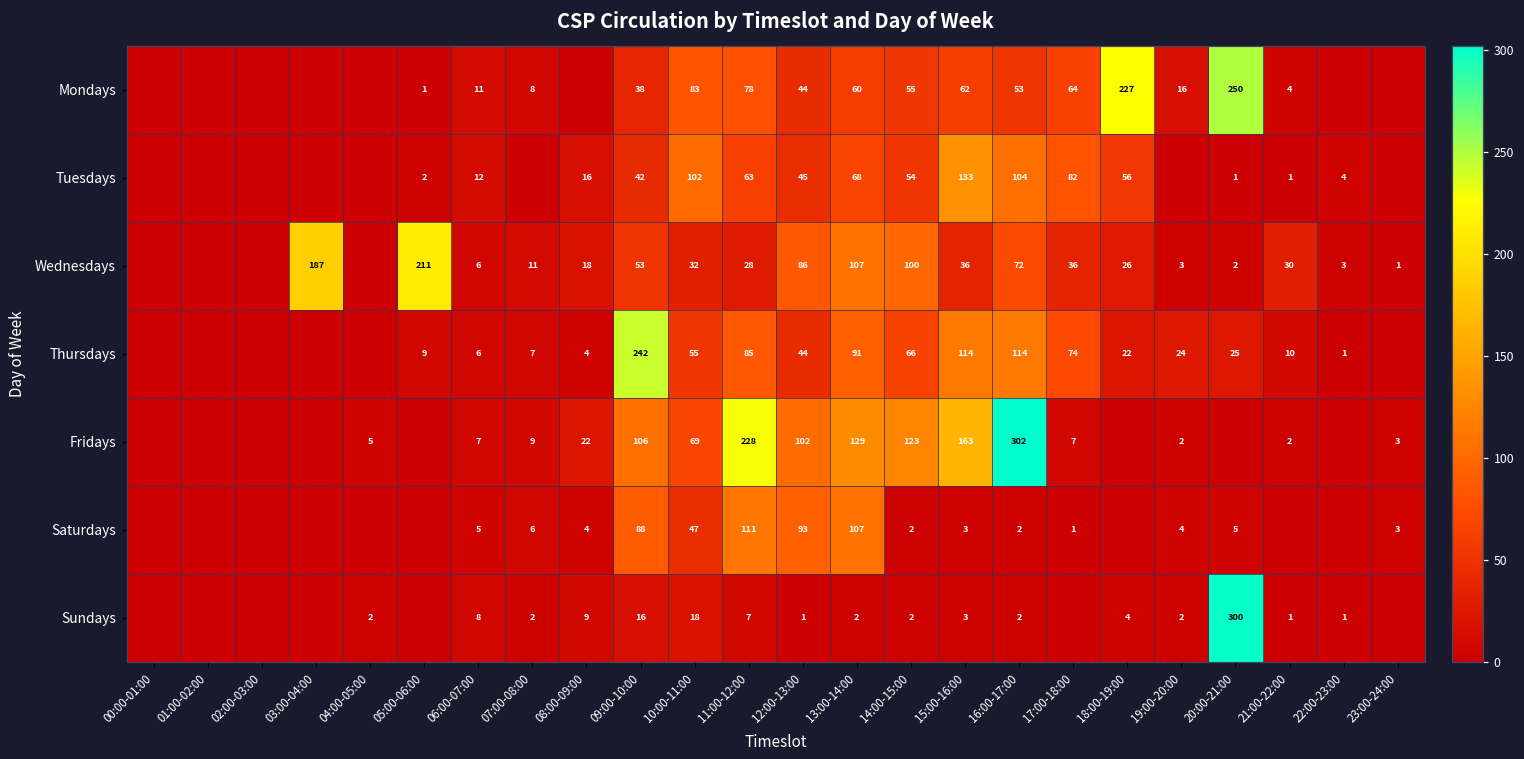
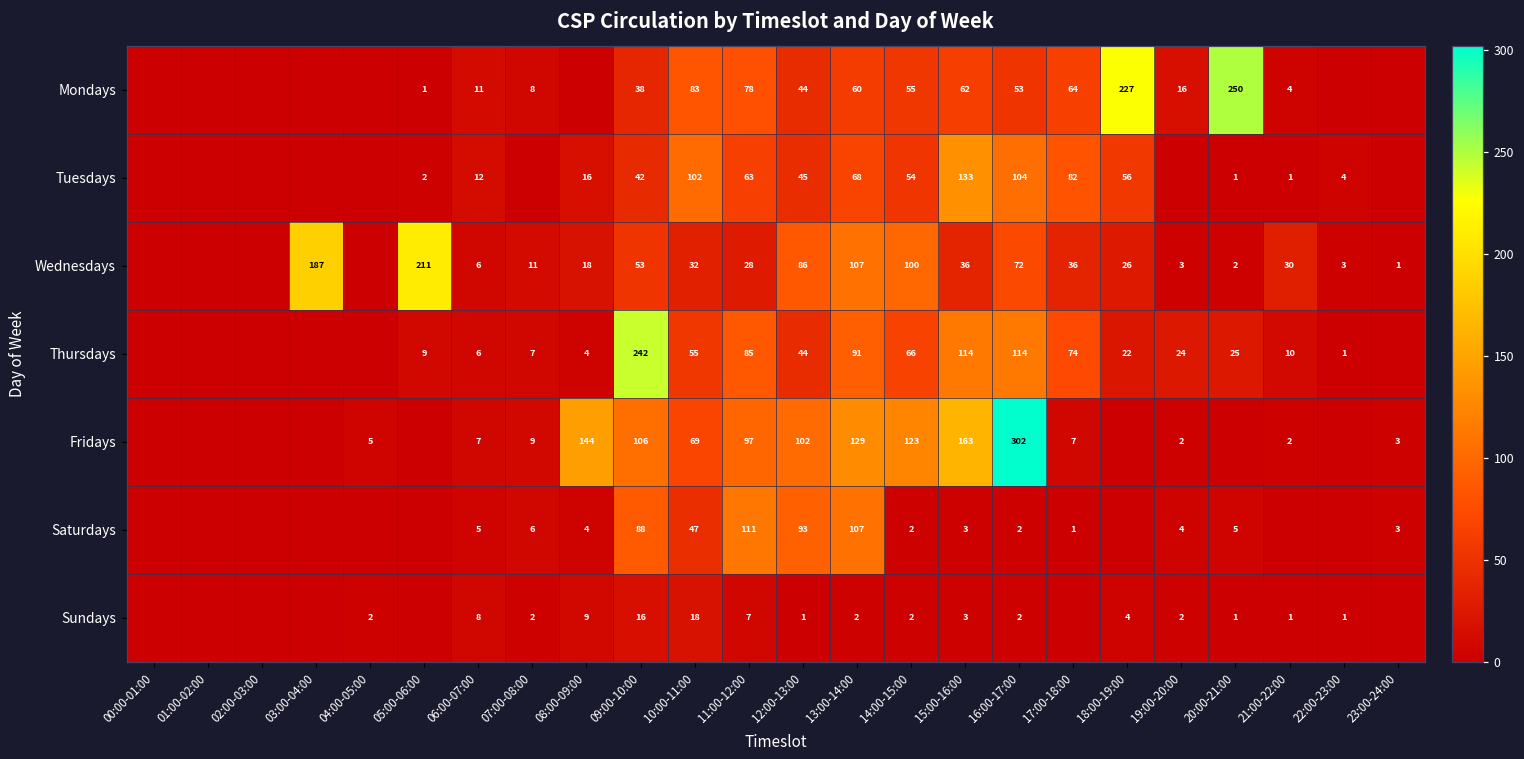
  {
    "Mondays": {
      "05:00-06:00": 1,
      "06:00-07:00": 11,
      "07:00-08:00": 8,
      "09:00-10:00": 38,
      "10:00-11:00": 83,
      "11:00-12:00": 78,
      "12:00-13:00": 44,
      "13:00-14:00": 60,
      "14:00-15:00": 55,
      "15:00-16:00": 62,
      "16:00-17:00": 53,
      "17:00-18:00": 64,
      "18:00-19:00": 227,
      "19:00-20:00": 16,
      "20:00-21:00": 250,
      "21:00-22:00": 4
    },
    "Tuesdays": {
      "05:00-06:00": 2,
      "06:00-07:00": 12,
      "08:00-09:00": 16,
      "09:00-10:00": 42,
      "10:00-11:00": 102,
      "11:00-12:00": 63,
      "12:00-13:00": 45,
      "13:00-14:00": 68,
      "14:00-15:00": 54,
      "15:00-16:00": 133,
      "16:00-17:00": 104,
      "17:00-18:00": 82,
      "18:00-19:00": 56,
      "20:00-21:00": 1,
      "21:00-22:00": 1,
      "22:00-23:00": 4
    },
    "Wednesdays": {
      "03:00-04:00": 187,
      "05:00-06:00": 211,
      "06:00-07:00": 6,
      "07:00-08:00": 11,
      "08:00-09:00": 18,
      "09:00-10:00": 53,
      "10:00-11:00": 32,
      "11:00-12:00": 28,
      "12:00-13:00": 86,
      "13:00-14:00": 107,
      "14:00-15:00": 100,
      "15:00-16:00": 36,
      "16:00-17:00": 72,
      "17:00-18:00": 36,
      "18:00-19:00": 26,
      "19:00-20:00": 3,
      "20:00-21:00": 2,
      "21:00-22:00": 30,
      "22:00-23:00": 3,
      "23:00-24:00": 1
    },
    "Thursdays": {
      "05:00-06:00": 9,
      "06:00-07:00": 6,
      "07:00-08:00": 7,
      "08:00-09:00": 4,
      "09:00-10:00": 242,
      "10:00-11:00": 55,
      "11:00-12:00": 85,
      "12:00-13:00": 44,
      "13:00-14:00": 91,
      "14:00-15:00": 66,
      "15:00-16:00": 114,
      "16:00-17:00": 114,
      "17:00-18:00": 74,
      "18:00-19:00": 22,
      "19:00-20:00": 24,
      "20:00-21:00": 25,
      "21:00-22:00": 10,
      "22:00-23:00": 1
    },
    "Fridays": {
      "04:00-05:00": 5,
      "06:00-07:00": 7,
      "07:00-08:00": 9,
-     "08:00-09:00": 22,
+     "08:00-09:00": 144,
      "09:00-10:00": 106,
      "10:00-11:00": 69,
-     "11:00-12:00": 228,
+     "11:00-12:00": 97,
      "12:00-13:00": 102,
      "13:00-14:00": 129,
      "14:00-15:00": 123,
      "15:00-16:00": 163,
      "16:00-17:00": 302,
      "17:00-18:00": 7,
      "19:00-20:00": 2,
      "21:00-22:00": 2,
      "23:00-24:00": 3
    },
    "Saturdays": {
      "06:00-07:00": 5,
      "07:00-08:00": 6,
      "08:00-09:00": 4,
      "09:00-10:00": 88,
      "10:00-11:00": 47,
      "11:00-12:00": 111,
      "12:00-13:00": 93,
      "13:00-14:00": 107,
      "14:00-15:00": 2,
      "15:00-16:00": 3,
      "16:00-17:00": 2,
      "17:00-18:00": 1,
      "19:00-20:00": 4,
      "20:00-21:00": 5,
      "23:00-24:00": 3
    },
    "Sundays": {
      "04:00-05:00": 2,
      "06:00-07:00": 8,
      "07:00-08:00": 2,
      "08:00-09:00": 9,
      "09:00-10:00": 16,
      "10:00-11:00": 18,
      "11:00-12:00": 7,
      "12:00-13:00": 1,
      "13:00-14:00": 2,
      "14:00-15:00": 2,
      "15:00-16:00": 3,
      "16:00-17:00": 2,
      "18:00-19:00": 4,
      "19:00-20:00": 2,
-     "20:00-21:00": 300,
+     "20:00-21:00": 1,
      "21:00-22:00": 1,
      "22:00-23:00": 1
    }
  }
